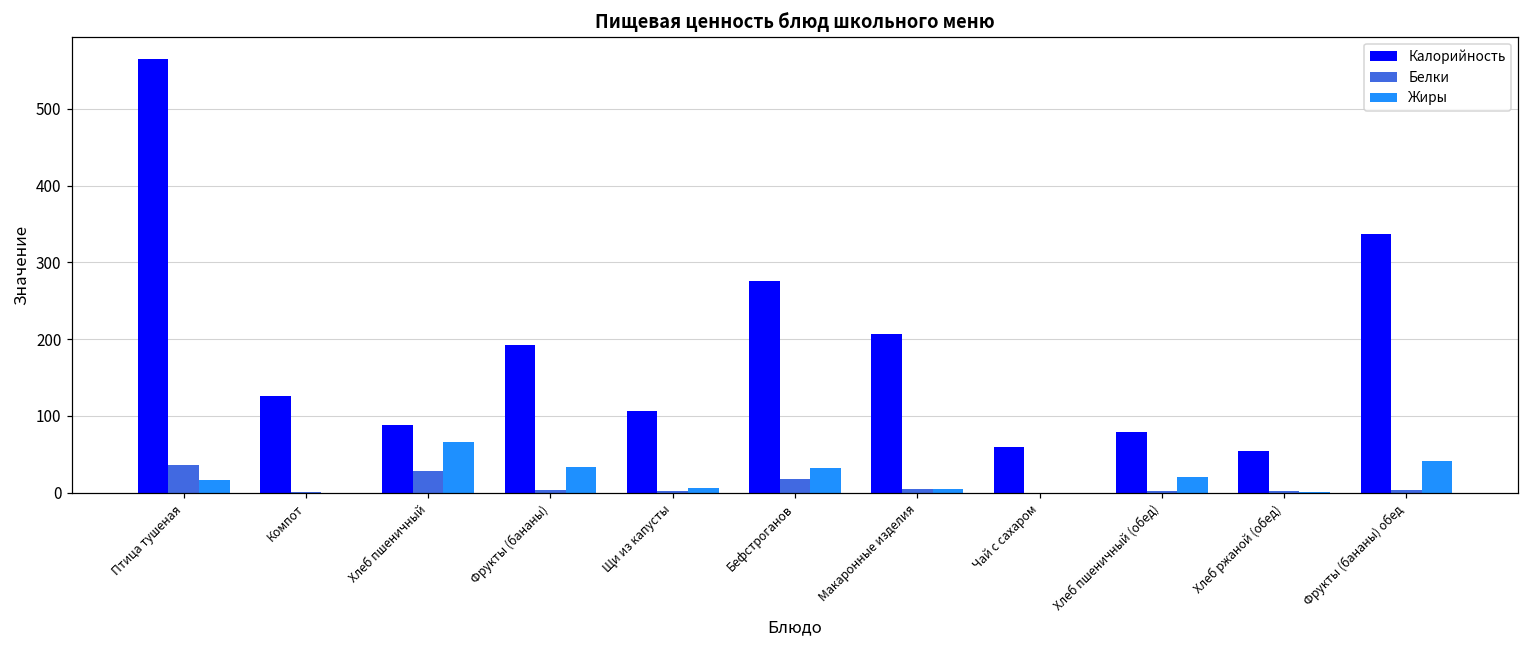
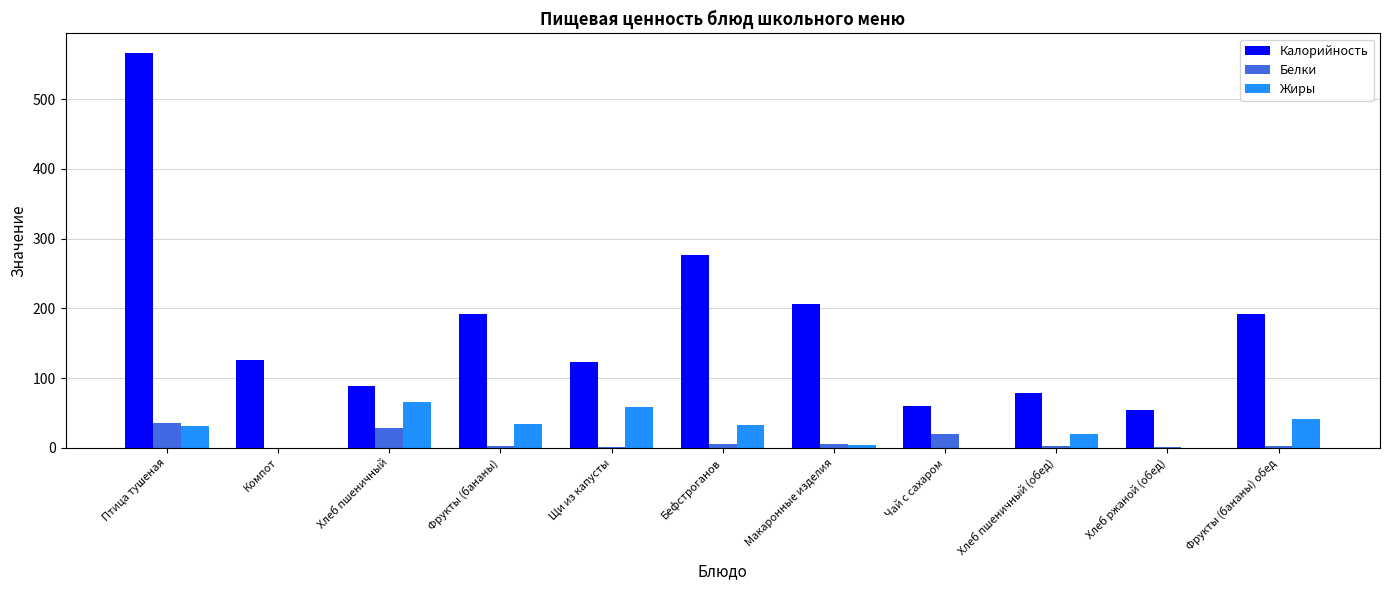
  {
    "Калорийность": {
      "Птица тушеная": 570,
      "Компот": 130,
      "Хлеб пшеничный": 90,
      "Фрукты (бананы)": 190,
-     "Щи из капусты": 110,
+     "Щи из капусты": 120,
      "Бефстроганов": 280,
      "Макаронные изделия": 210,
      "Чай с сахаром": 60,
      "Хлеб пшеничный (обед)": 80,
      "Хлеб ржаной (обед)": 50,
-     "Фрукты (бананы) обед": 340
+     "Фрукты (бананы) обед": 190
    },
    "Белки": {
      "Птица тушеная": 40,
      "Хлеб пшеничный": 30,
-     "Бефстроганов": 20,
+     "Бефстроганов": 10,
      "Макаронные изделия": 10,
-     "Чай с сахаром": 0
+     "Чай с сахаром": 20
    },
    "Жиры": {
-     "Птица тушеная": 20,
+     "Птица тушеная": 30,
      "Компот": 0,
      "Хлеб пшеничный": 70,
      "Фрукты (бананы)": 30,
-     "Щи из капусты": 10,
+     "Щи из капусты": 60,
      "Бефстроганов": 30,
      "Макаронные изделия": 0,
      "Чай с сахаром": 0,
      "Хлеб пшеничный (обед)": 20,
      "Фрукты (бананы) обед": 40
    }
  }
